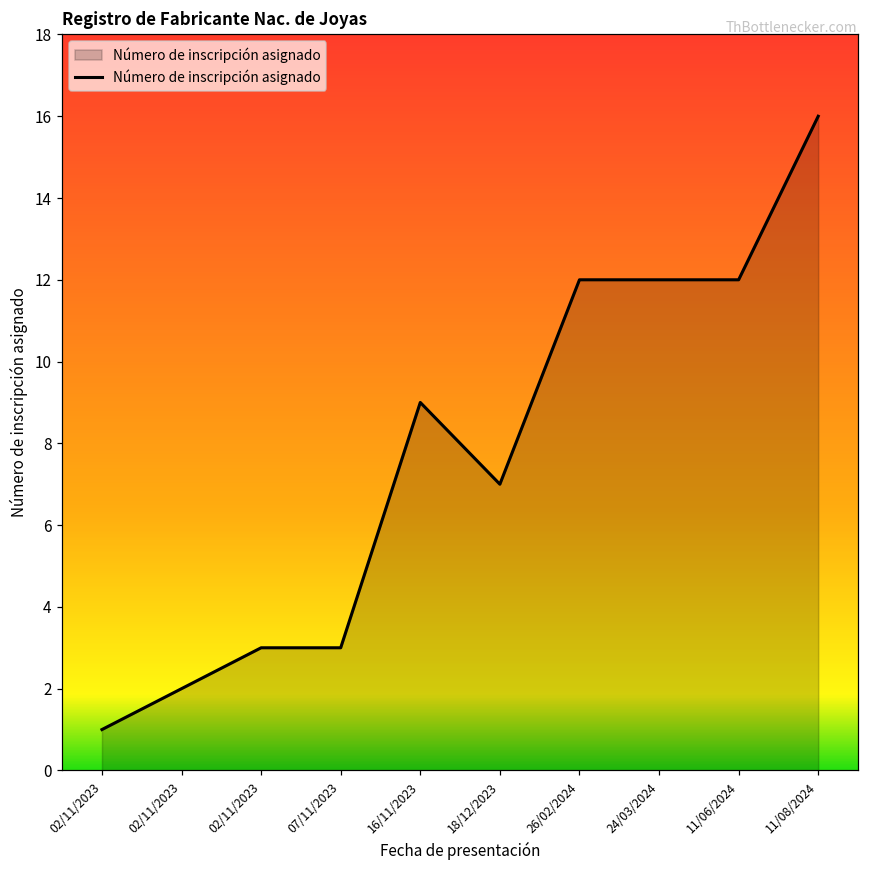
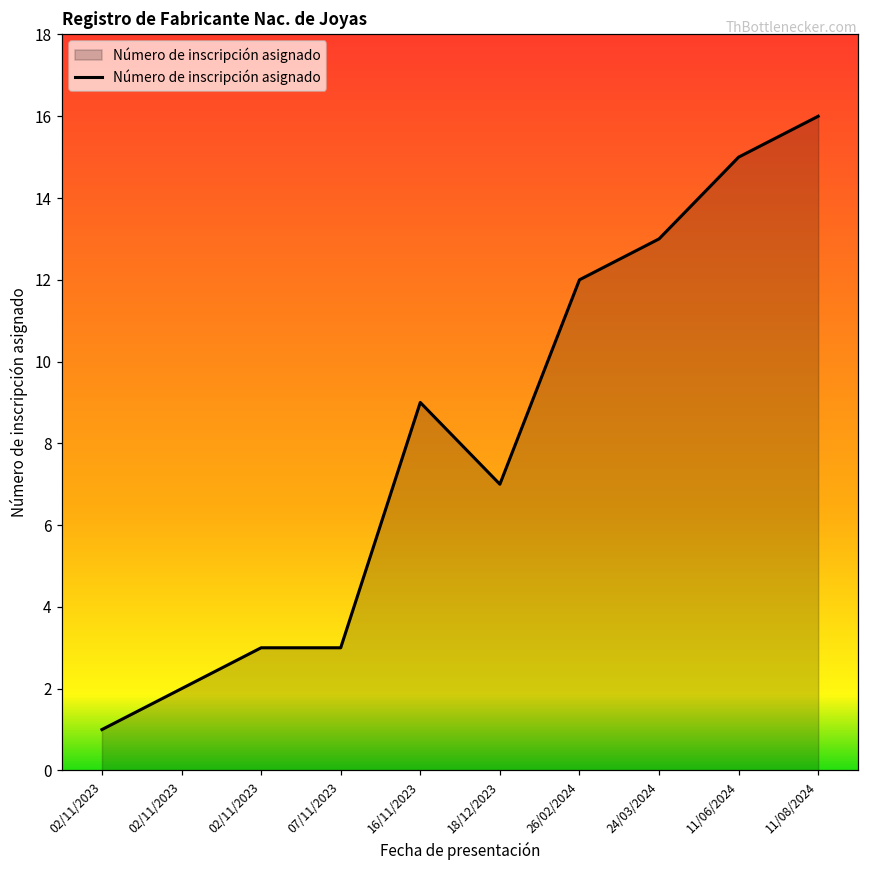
  {
    "07/11/2023": 3,
    "16/11/2023": 9,
    "18/12/2023": 7,
    "26/02/2024": 12,
-   "24/03/2024": 12,
-   "11/06/2024": 12,
+   "24/03/2024": 13,
+   "11/06/2024": 15,
    "11/08/2024": 16
  }
